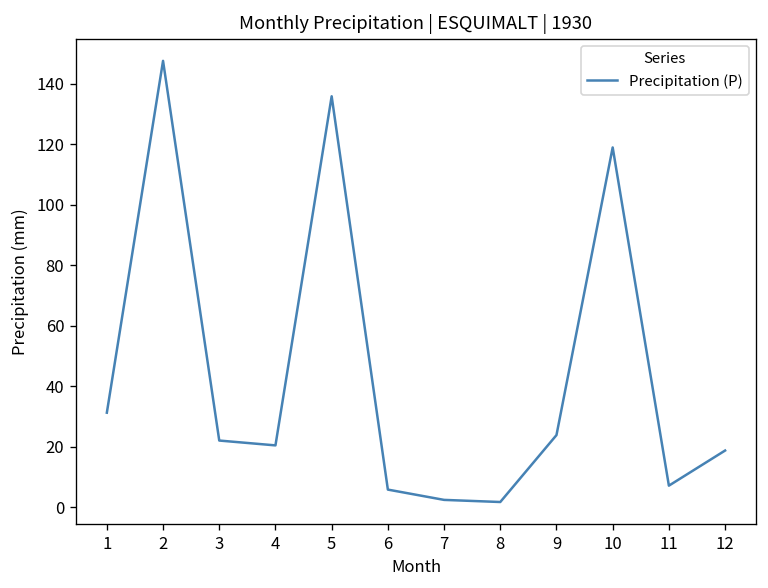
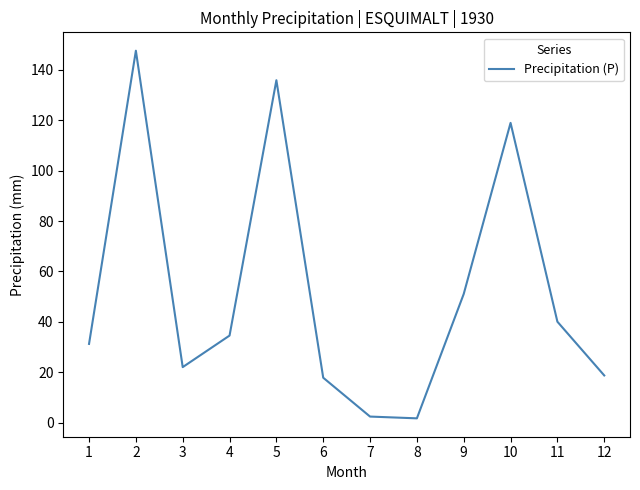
  {
    "1": 31,
    "2": 148,
    "3": 22,
-   "4": 21,
+   "4": 35,
    "5": 136,
-   "6": 6,
+   "6": 18,
    "7": 3,
    "8": 2,
-   "9": 24,
+   "9": 51,
    "10": 119,
-   "11": 7,
+   "11": 40,
    "12": 19
  }
